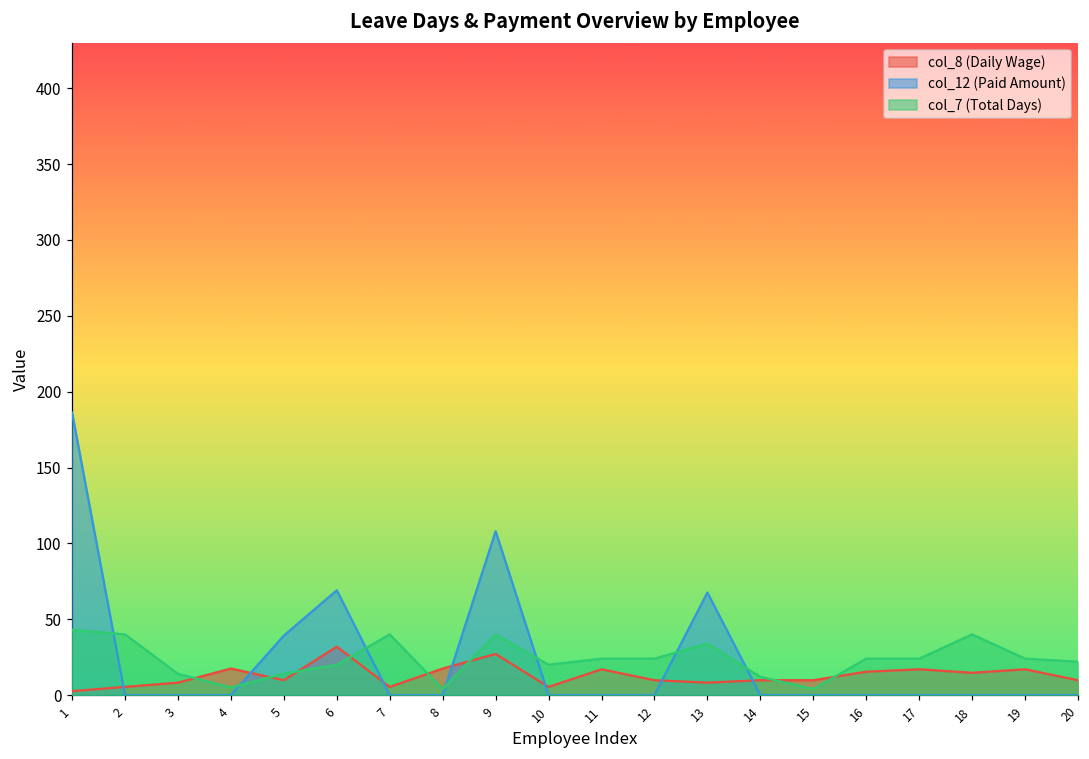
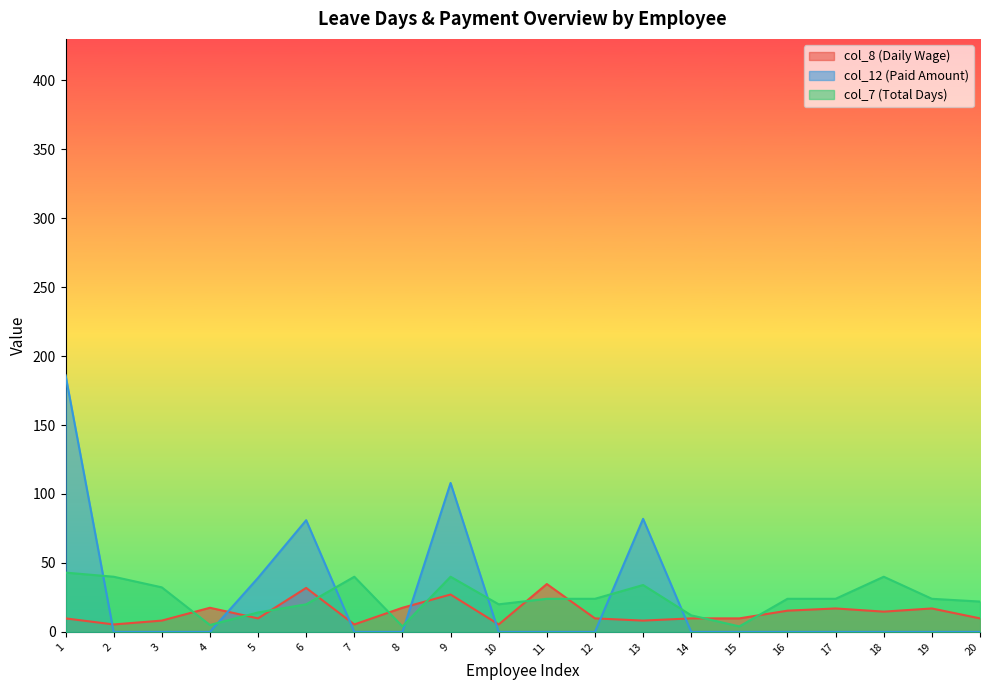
  {
    "col_8 (Daily Wage)": {
-     "1": 3,
+     "1": 10,
      "2": 5,
      "3": 8,
      "4": 18,
      "5": 10,
      "6": 32,
      "7": 5,
      "8": 18,
      "9": 27,
      "10": 5,
-     "11": 17,
+     "11": 35,
      "12": 10,
      "13": 8,
      "14": 10,
      "15": 10,
      "16": 15,
      "17": 17,
      "18": 15,
      "19": 17,
      "20": 10
    },
    "col_12 (Paid Amount)": {
      "1": 186,
      "2": 0,
      "3": 0,
      "4": 0,
      "5": 39,
-     "6": 69,
+     "6": 81,
      "7": 0,
      "8": 0,
      "9": 108,
      "10": 0,
      "11": 0,
      "12": 0,
-     "13": 68,
+     "13": 82,
      "14": 0,
      "15": 0,
      "16": 0,
      "17": 0,
      "18": 0,
      "19": 0,
      "20": 0
    },
    "col_7 (Total Days)": {
      "1": 43,
      "2": 40,
-     "3": 14,
+     "3": 32,
      "4": 5,
      "5": 14,
      "6": 20,
      "7": 40,
      "8": 4,
      "9": 40,
      "10": 20,
      "11": 24,
      "12": 24,
      "13": 34,
      "14": 12,
      "15": 4,
      "16": 24,
      "17": 24,
      "18": 40,
      "19": 24,
      "20": 22
    }
  }
